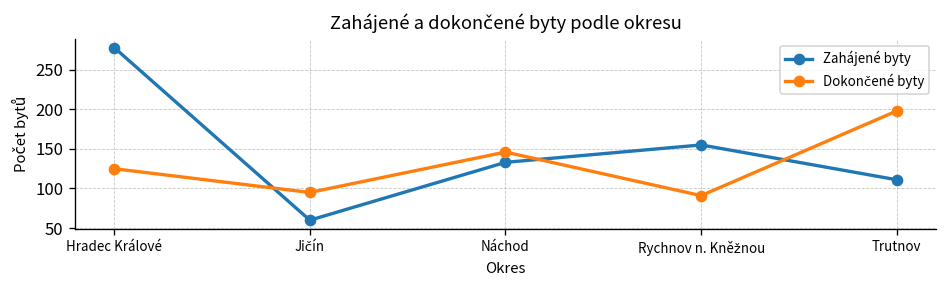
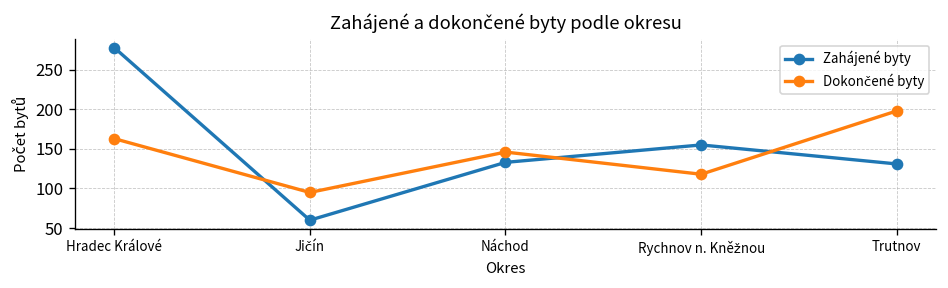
  {
    "Zahájené byty": {
      "Hradec Králové": 280,
      "Jičín": 60,
      "Náchod": 130,
      "Rychnov n. Kněžnou": 160,
-     "Trutnov": 110
+     "Trutnov": 130
    },
    "Dokončené byty": {
-     "Hradec Králové": 130,
+     "Hradec Králové": 160,
      "Jičín": 100,
      "Náchod": 150,
-     "Rychnov n. Kněžnou": 90,
+     "Rychnov n. Kněžnou": 120,
      "Trutnov": 200
    }
  }
